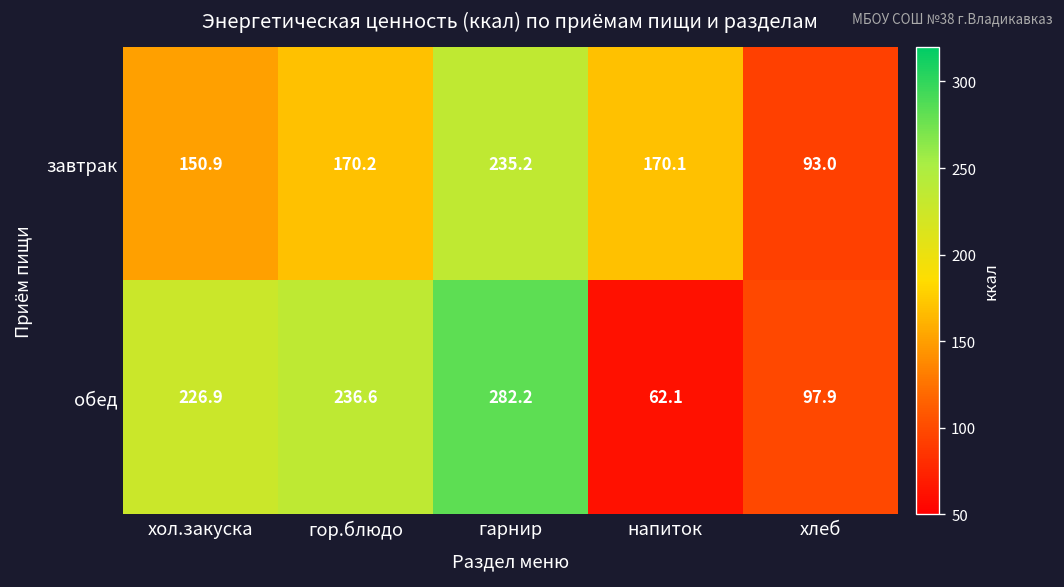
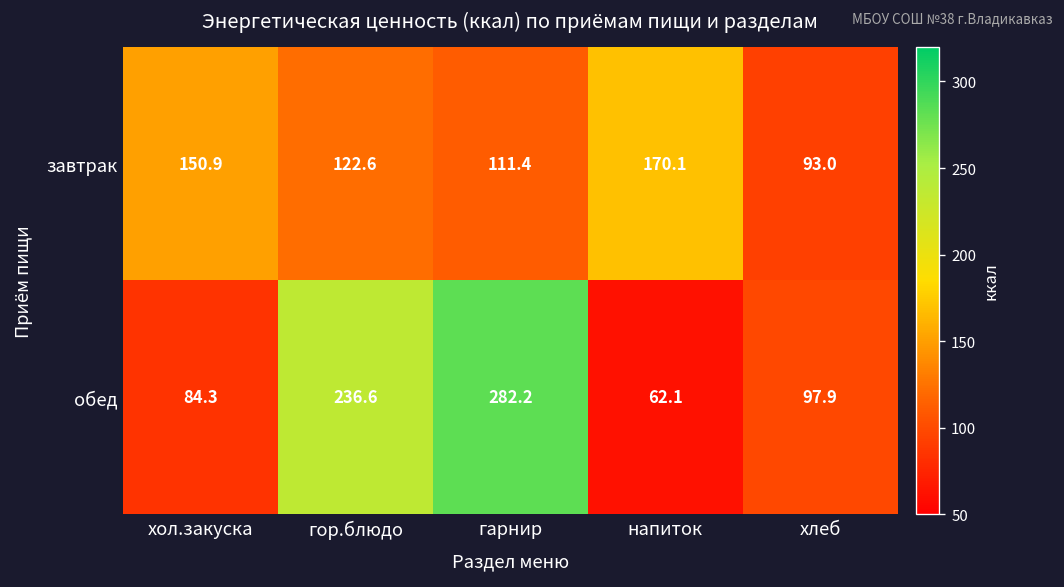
  {
    "завтрак": {
      "хол.закуска": 150.9,
-     "гор.блюдо": 170.2,
-     "гарнир": 235.2,
+     "гор.блюдо": 122.6,
+     "гарнир": 111.4,
      "напиток": 170.1,
      "хлеб": 93.0
    },
    "обед": {
-     "хол.закуска": 226.9,
+     "хол.закуска": 84.3,
      "гор.блюдо": 236.6,
      "гарнир": 282.2,
      "напиток": 62.1,
      "хлеб": 97.9
    }
  }
